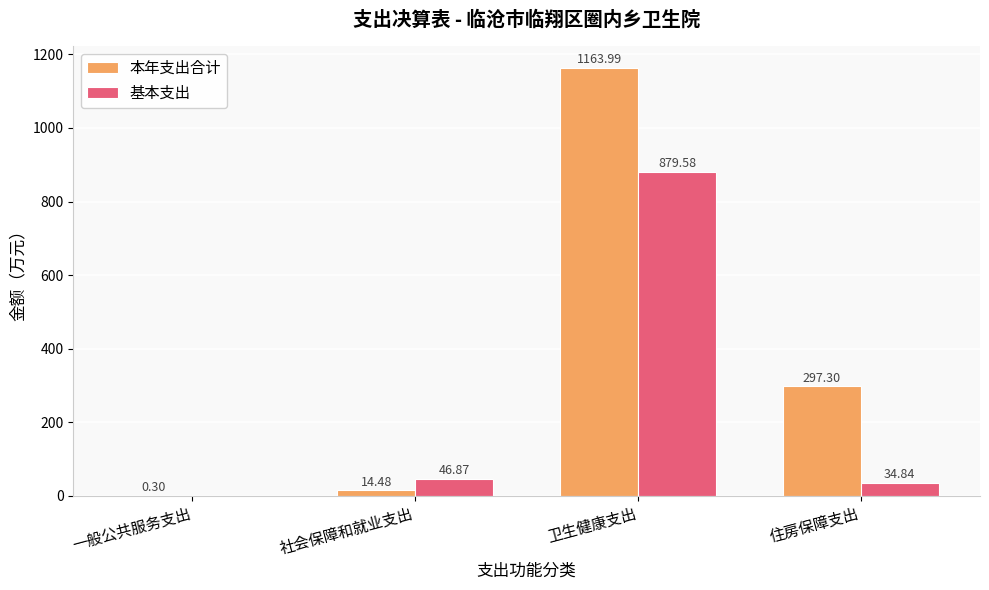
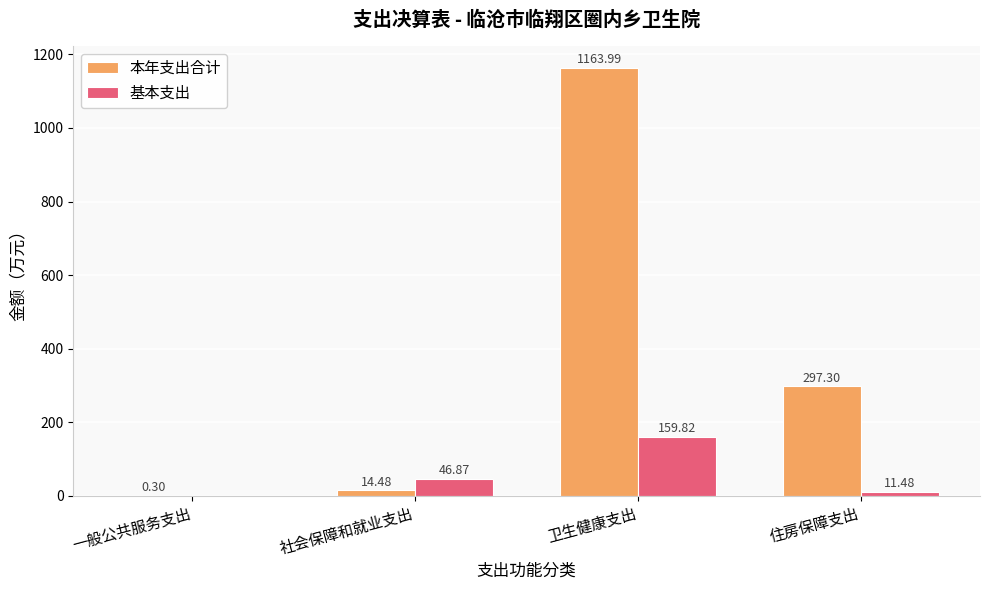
  {
    "本年支出合计": {
      "一般公共服务支出": 0.30,
      "社会保障和就业支出": 14.48,
      "卫生健康支出": 1163.99,
      "住房保障支出": 297.30
    },
    "基本支出": {
      "社会保障和就业支出": 46.87,
-     "卫生健康支出": 879.58,
-     "住房保障支出": 34.84
+     "卫生健康支出": 159.82,
+     "住房保障支出": 11.48
    }
  }
